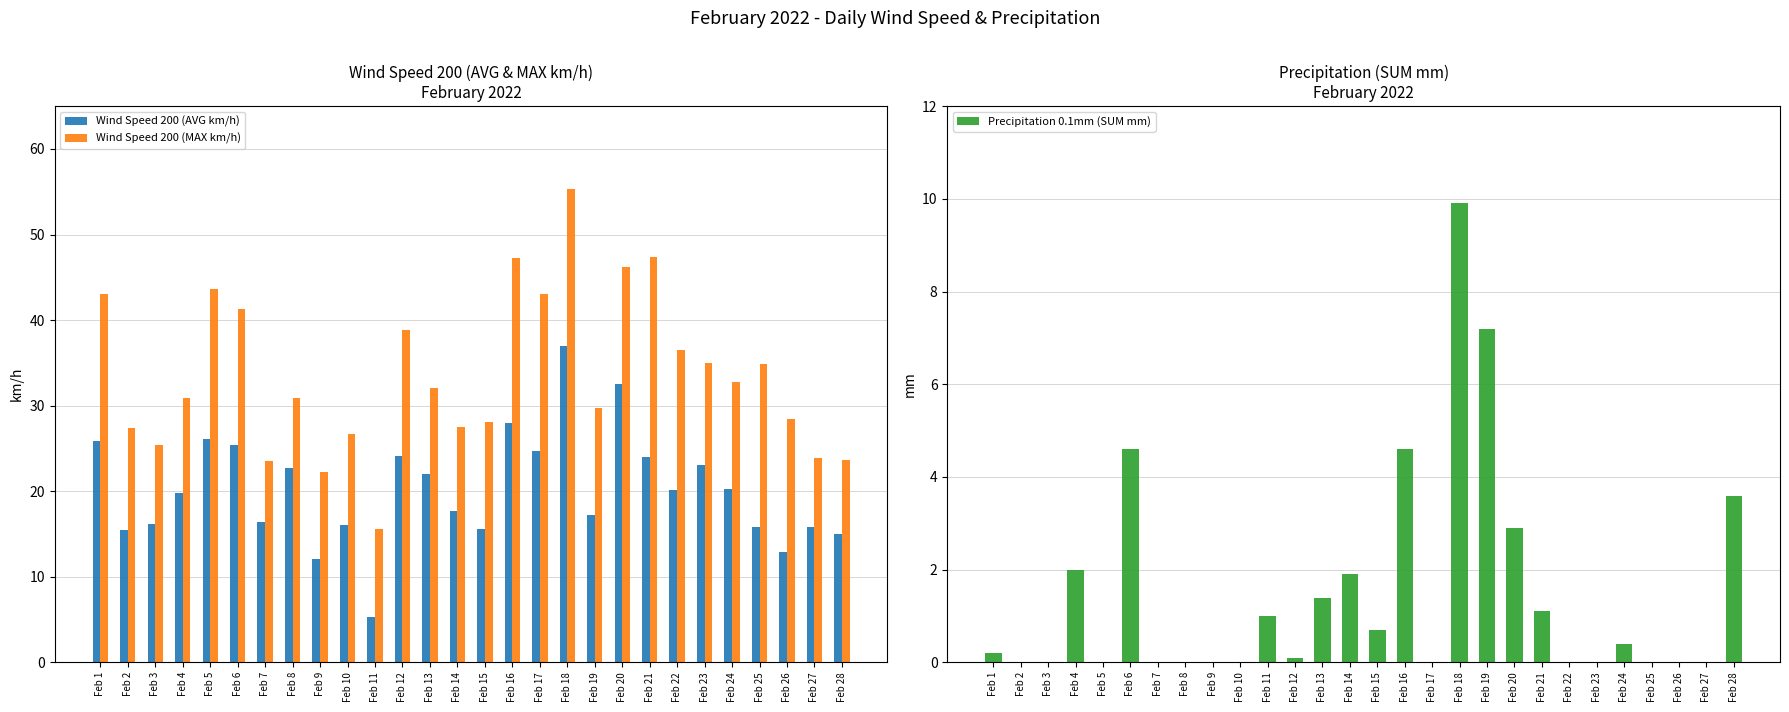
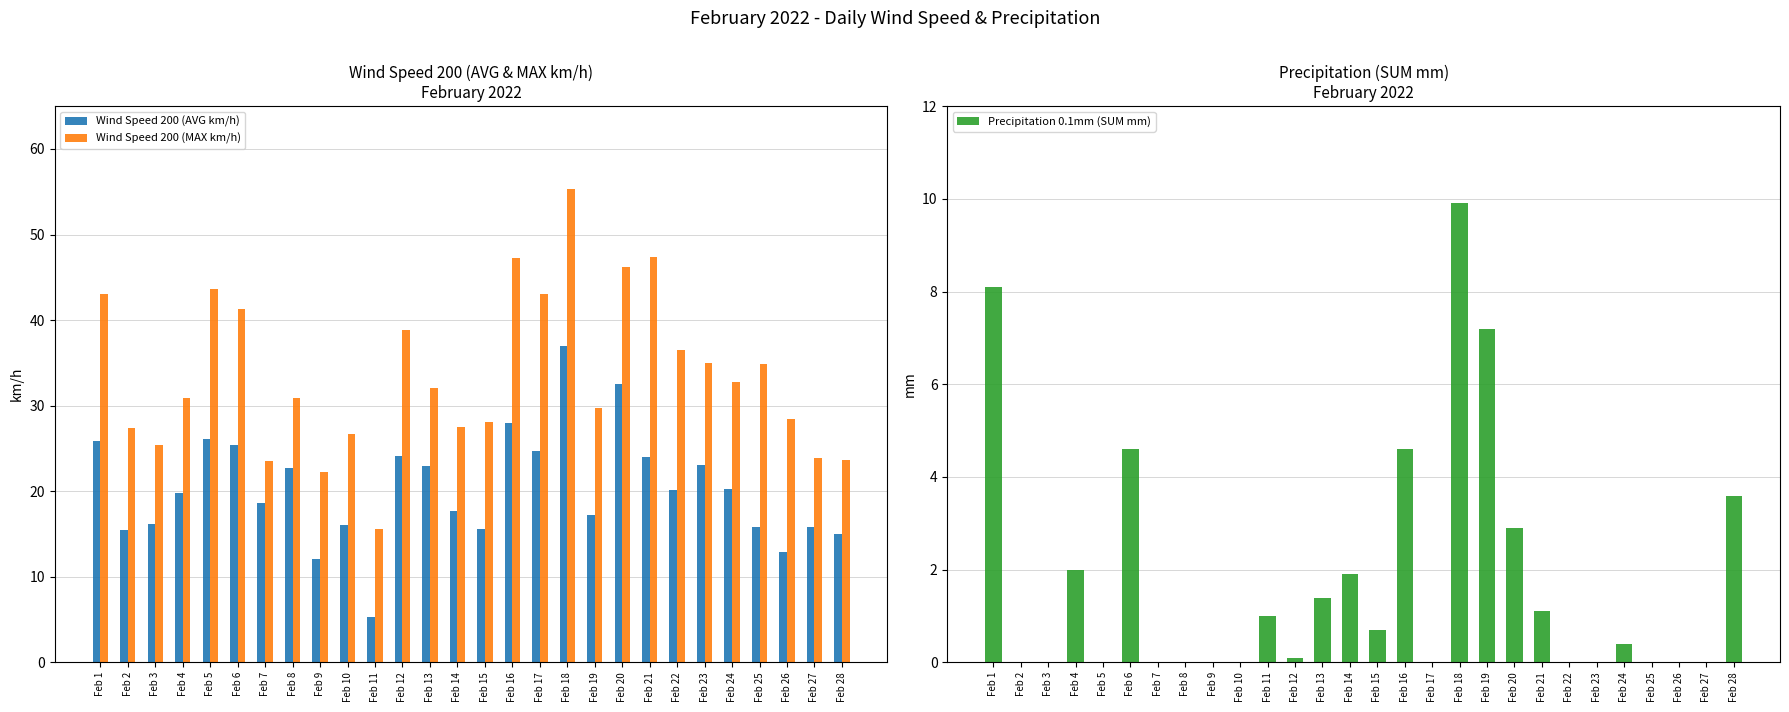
  {
    "Wind Speed 200 (AVG & MAX km/h) February 2022": {
      "Wind Speed 200 (AVG km/h)": {
        "Feb 1": 26,
        "Feb 2": 16,
        "Feb 3": 16,
        "Feb 4": 20,
        "Feb 5": 26,
        "Feb 6": 25,
-       "Feb 7": 16,
+       "Feb 7": 19,
        "Feb 8": 23,
        "Feb 9": 12,
        "Feb 10": 16,
        "Feb 11": 5,
        "Feb 12": 24,
-       "Feb 13": 22,
+       "Feb 13": 23,
        "Feb 14": 18,
        "Feb 15": 16,
        "Feb 16": 28,
        "Feb 17": 25,
        "Feb 18": 37,
        "Feb 19": 17,
        "Feb 20": 32,
        "Feb 21": 24,
        "Feb 22": 20,
        "Feb 23": 23,
        "Feb 24": 20,
        "Feb 25": 16,
        "Feb 26": 13,
        "Feb 27": 16,
        "Feb 28": 15
      },
      "Wind Speed 200 (MAX km/h)": {
        "Feb 1": 43,
        "Feb 2": 27,
        "Feb 3": 25,
        "Feb 4": 31,
        "Feb 5": 44,
        "Feb 6": 41,
        "Feb 7": 24,
        "Feb 8": 31,
        "Feb 9": 22,
        "Feb 10": 27,
        "Feb 11": 16,
        "Feb 12": 39,
        "Feb 13": 32,
        "Feb 14": 27,
        "Feb 15": 28,
        "Feb 16": 47,
        "Feb 17": 43,
        "Feb 18": 55,
        "Feb 19": 30,
        "Feb 20": 46,
        "Feb 21": 47,
        "Feb 22": 37,
        "Feb 23": 35,
        "Feb 24": 33,
        "Feb 25": 35,
        "Feb 26": 28,
        "Feb 27": 24,
        "Feb 28": 24
      }
    },
    "Precipitation (SUM mm) February 2022": {
-     "Feb 1": 0.2,
+     "Feb 1": 8.1,
      "Feb 2": 0.0,
      "Feb 3": 0.0,
      "Feb 4": 2.0,
      "Feb 5": 0.0,
      "Feb 6": 4.6,
      "Feb 7": 0.0,
      "Feb 8": 0.0,
      "Feb 9": 0.0,
      "Feb 10": 0.0,
      "Feb 11": 1.0,
      "Feb 12": 0.1,
      "Feb 13": 1.4,
      "Feb 14": 1.9,
      "Feb 15": 0.7,
      "Feb 16": 4.6,
      "Feb 17": 0.0,
      "Feb 18": 9.9,
      "Feb 19": 7.2,
      "Feb 20": 2.9,
      "Feb 21": 1.1,
      "Feb 22": 0.0,
      "Feb 23": 0.0,
      "Feb 24": 0.4,
      "Feb 25": 0.0,
      "Feb 26": 0.0,
      "Feb 27": 0.0,
      "Feb 28": 3.6
    }
  }
